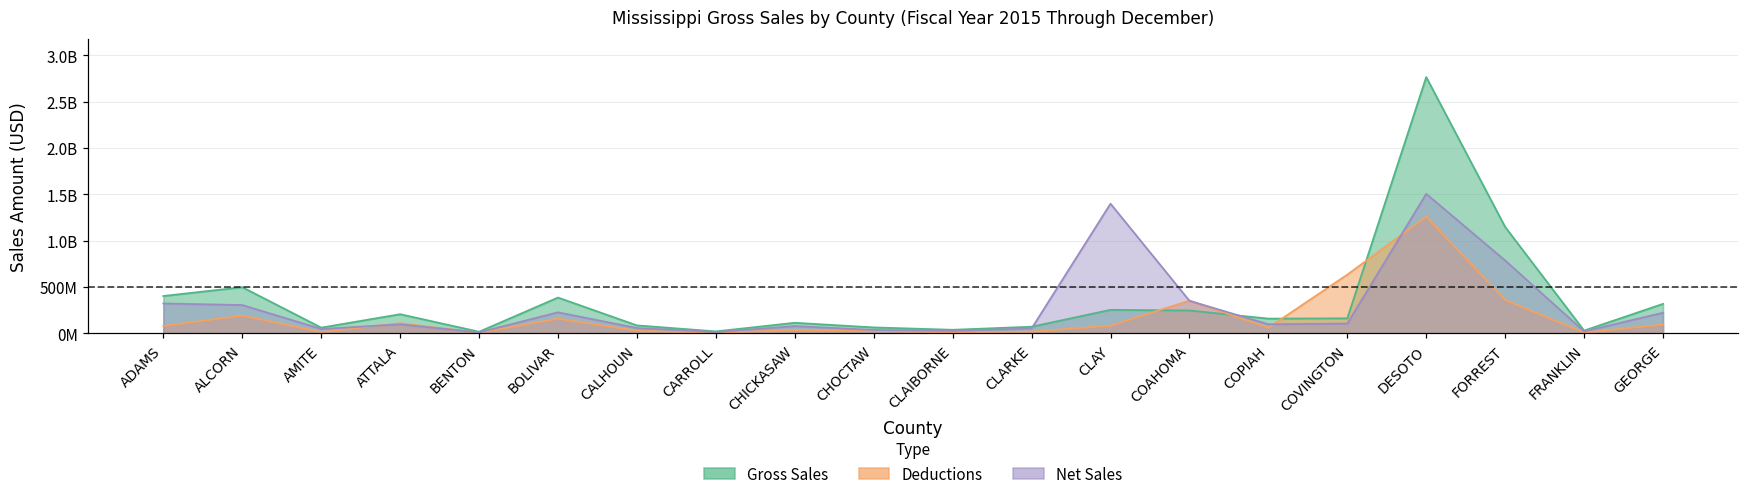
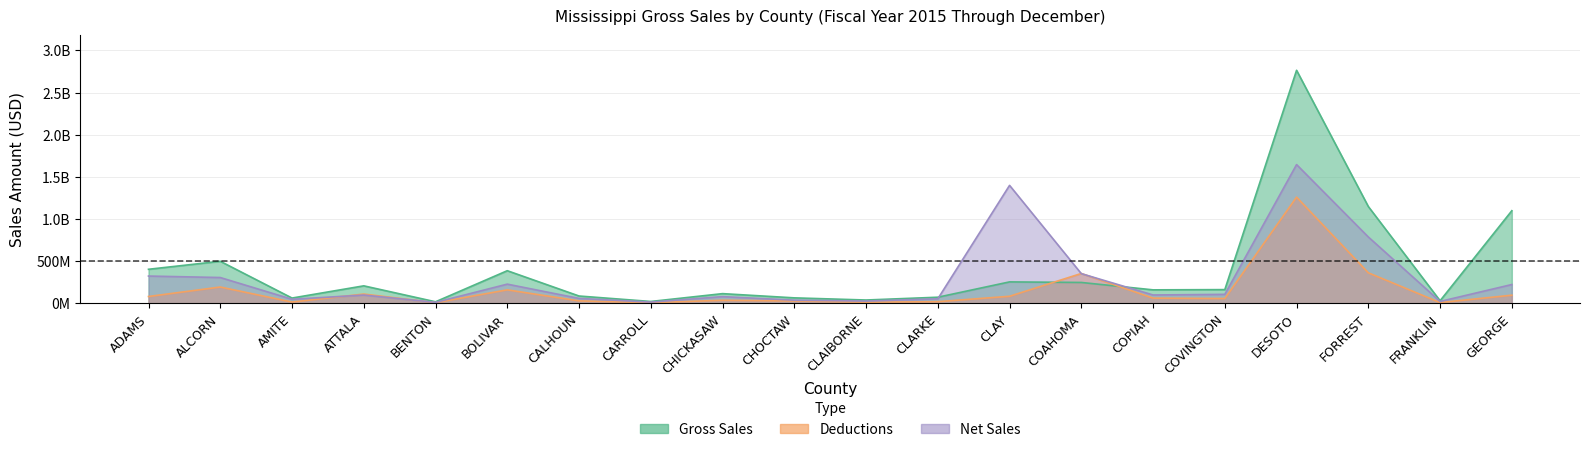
  {
    "Gross Sales": {
      "ADAMS": 400000000,
      "ALCORN": 500000000,
      "ATTALA": 200000000,
      "BOLIVAR": 400000000,
      "CHICKASAW": 100000000,
      "CLAY": 300000000,
      "COAHOMA": 200000000,
      "COPIAH": 200000000,
      "COVINGTON": 200000000,
      "DESOTO": 2800000000,
      "FORREST": 1100000000,
-     "GEORGE": 300000000
+     "GEORGE": 1100000000
    },
    "Deductions": {
      "ADAMS": 100000000,
      "ALCORN": 200000000,
      "AMITE": 0,
      "BOLIVAR": 200000000,
      "CHICKASAW": 0,
      "CLARKE": 0,
      "CLAY": 100000000,
      "COPIAH": 100000000,
-     "COVINGTON": 600000000,
+     "COVINGTON": 100000000,
      "DESOTO": 1300000000,
      "FORREST": 400000000,
      "GEORGE": 100000000
    },
    "Net Sales": {
      "ADAMS": 300000000,
      "ALCORN": 300000000,
      "BOLIVAR": 200000000,
      "CHICKASAW": 100000000,
      "CLAY": 1400000000,
      "COPIAH": 100000000,
      "COVINGTON": 100000000,
-     "DESOTO": 1500000000,
+     "DESOTO": 1600000000,
      "FORREST": 800000000,
      "GEORGE": 200000000
    }
  }
